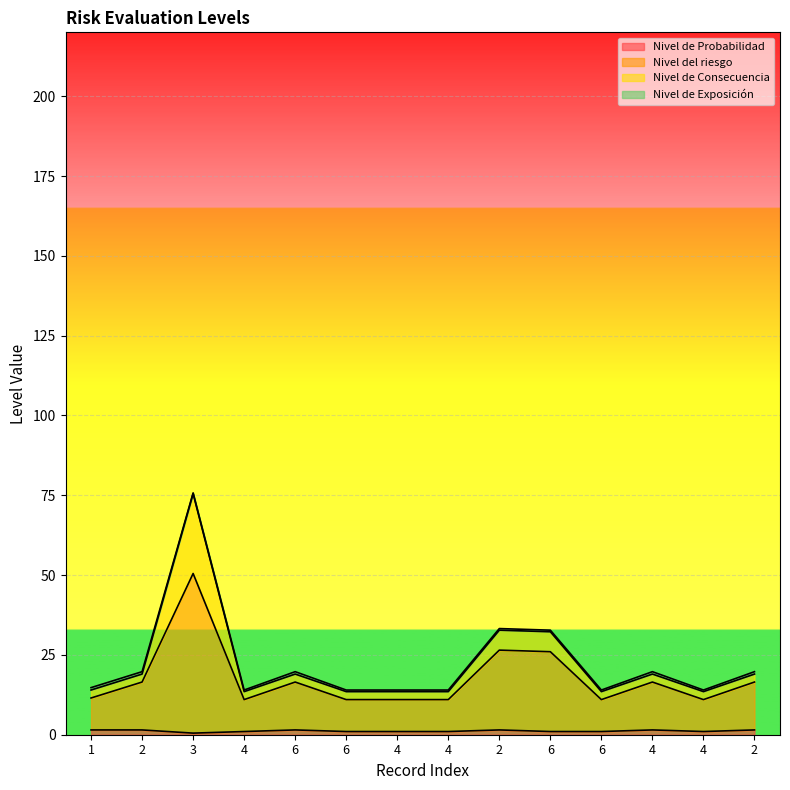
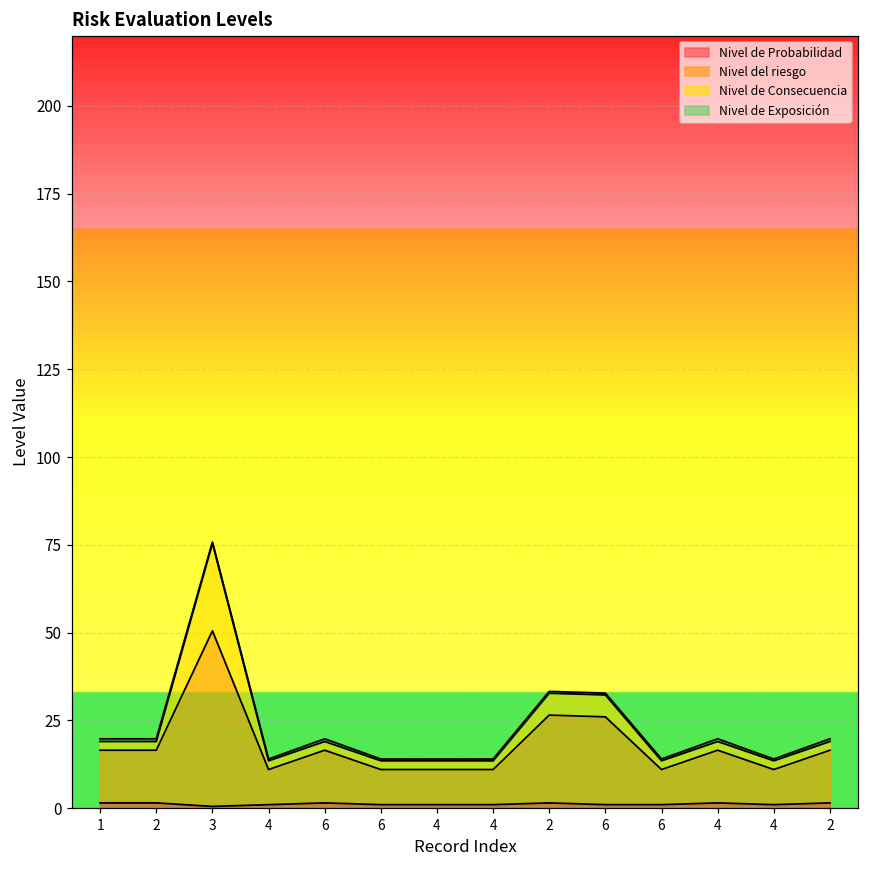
  {
    "Nivel de Probabilidad": {
      "1": 2,
      "3": 1
    },
    "Nivel del riesgo": {
-     "1": 10,
+     "1": 15,
      "3": 50
    }
  }
